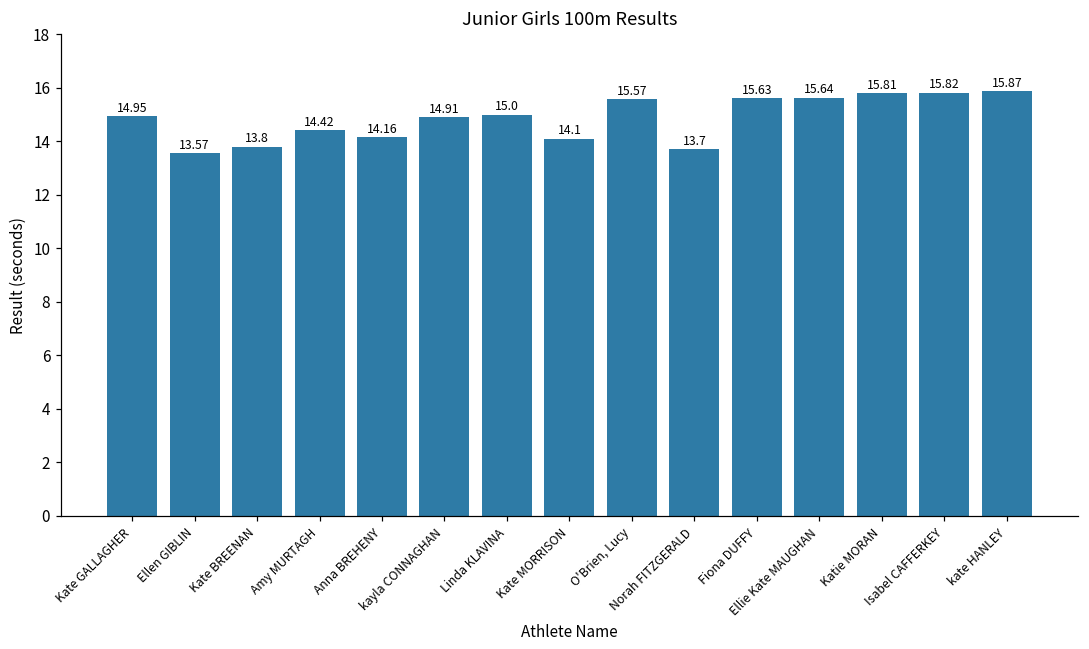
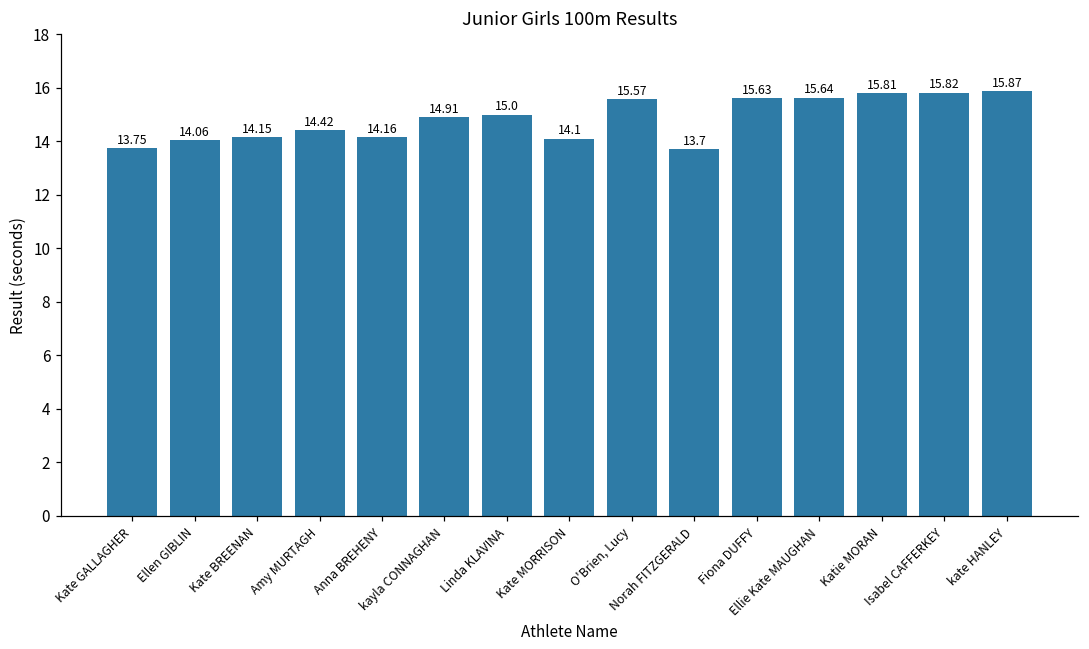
  {
-   "Kate GALLAGHER": 14.95,
-   "Ellen GIBLIN": 13.57,
-   "Kate BREENAN": 13.8,
+   "Kate GALLAGHER": 13.75,
+   "Ellen GIBLIN": 14.06,
+   "Kate BREENAN": 14.15,
    "Amy MURTAGH": 14.42,
    "Anna BREHENY": 14.16,
    "kayla CONNAGHAN": 14.91,
    "Linda KLAVINA": 15.0,
    "Kate MORRISON": 14.1,
    "O'Brien, Lucy": 15.57,
    "Norah FITZGERALD": 13.7,
    "Fiona DUFFY": 15.63,
    "Ellie Kate MAUGHAN": 15.64,
    "Katie MORAN": 15.81,
    "Isabel CAFFERKEY": 15.82,
    "kate HANLEY": 15.87
  }
